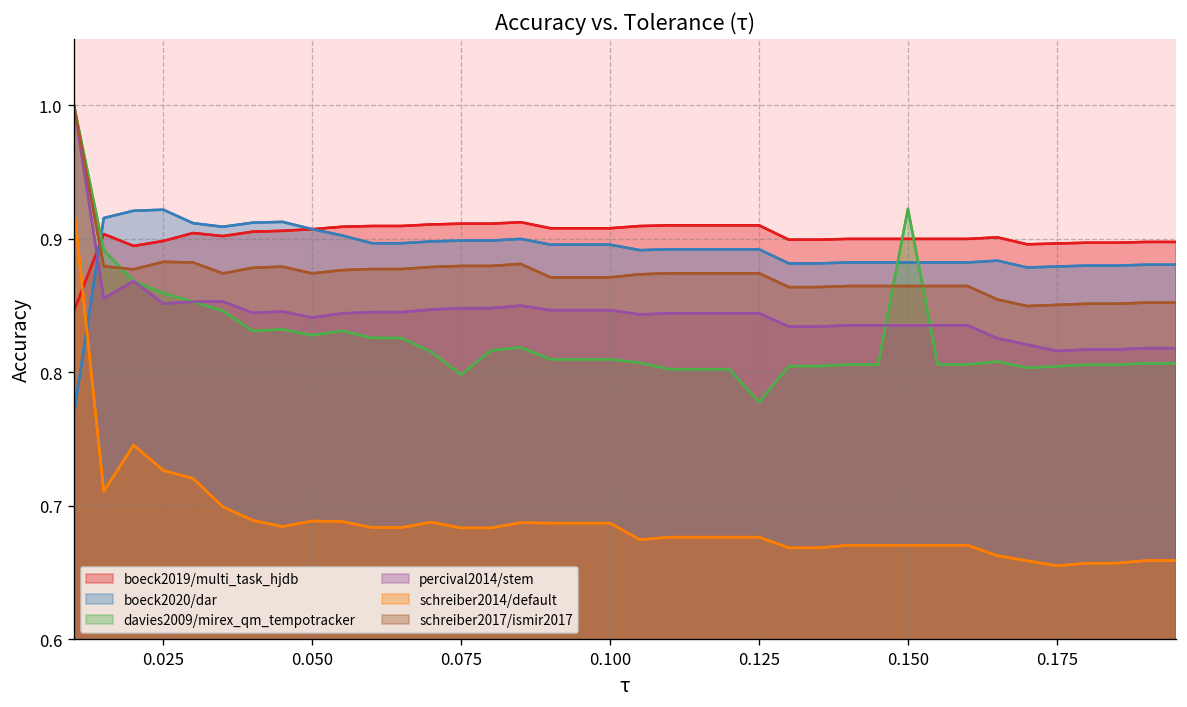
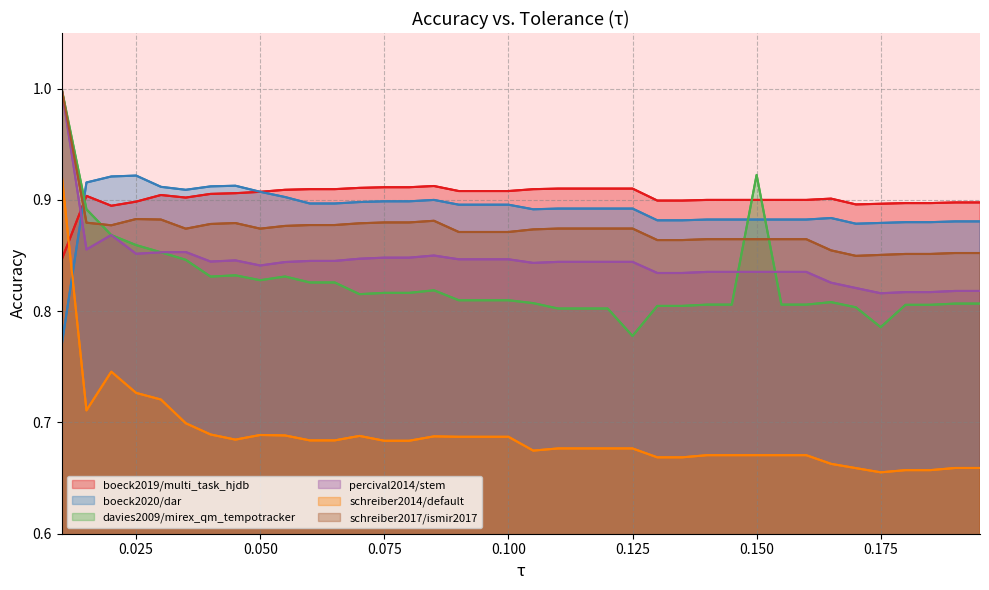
  {
    "davies2009/mirex_qm_tempotracker": {
      "0.025": 0.859,
      "0.050": 0.828,
-     "0.075": 0.798,
+     "0.075": 0.816,
      "0.100": 0.810,
      "0.125": 0.778,
      "0.150": 0.922,
-     "0.175": 0.805
+     "0.175": 0.786
    }
  }
